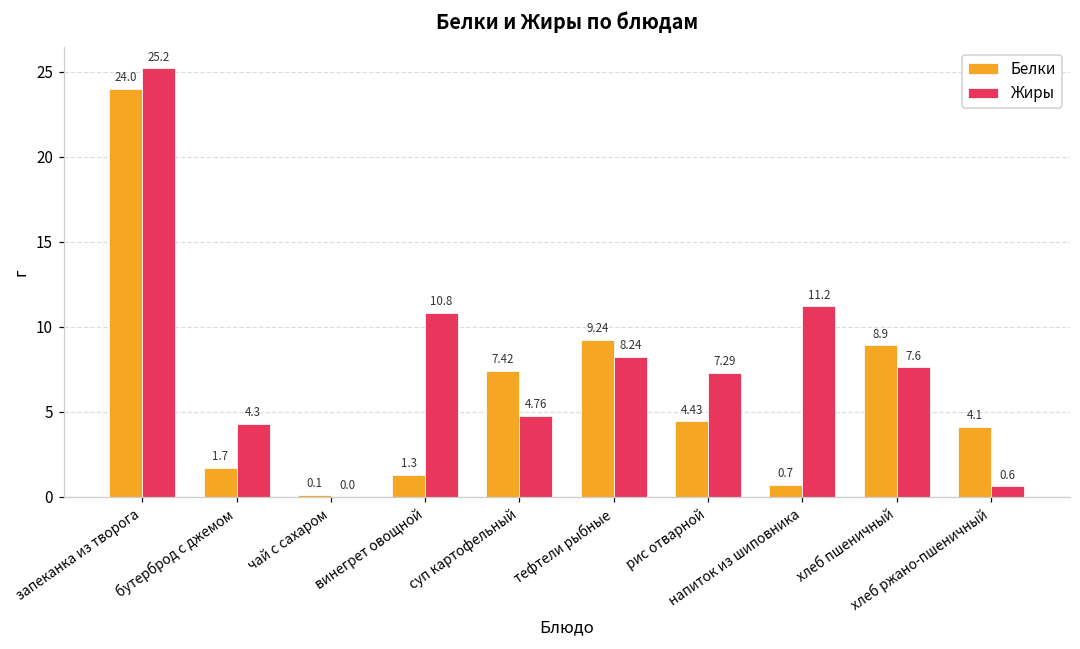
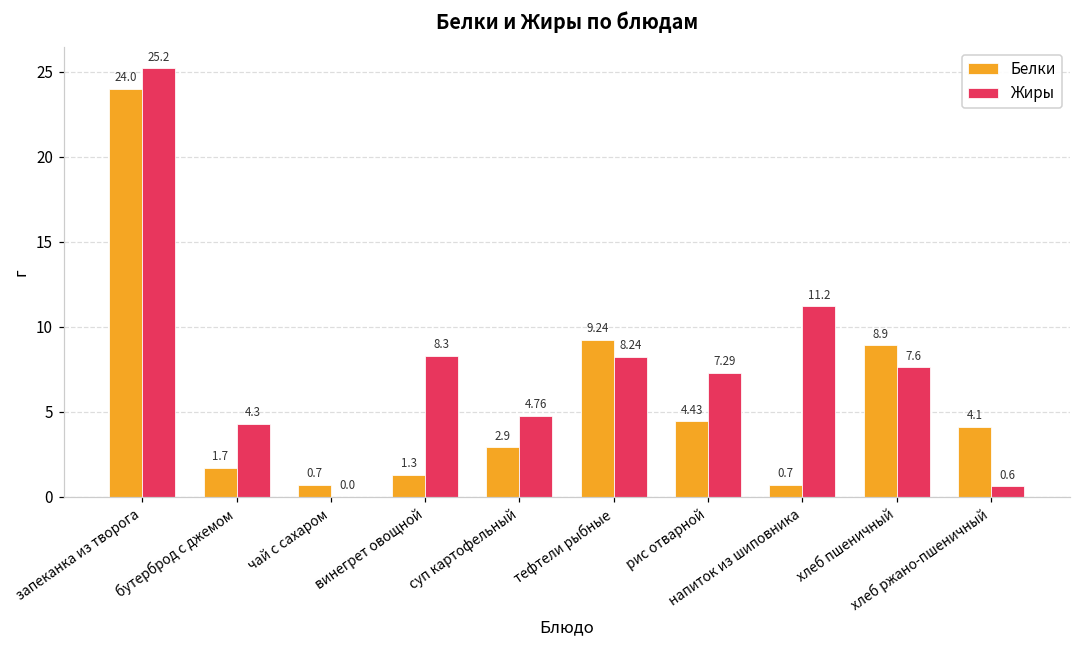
  {
    "Белки": {
      "запеканка из творога": 24.0,
      "бутерброд с джемом": 1.7,
-     "чай с сахаром": 0.1,
+     "чай с сахаром": 0.7,
      "винегрет овощной": 1.3,
-     "суп картофельный": 7.42,
+     "суп картофельный": 2.9,
      "тефтели рыбные": 9.24,
      "рис отварной": 4.43,
      "напиток из шиповника": 0.7,
      "хлеб пшеничный": 8.9,
      "хлеб ржано-пшеничный": 4.1
    },
    "Жиры": {
      "запеканка из творога": 25.2,
      "бутерброд с джемом": 4.3,
      "чай с сахаром": 0.0,
-     "винегрет овощной": 10.8,
+     "винегрет овощной": 8.3,
      "суп картофельный": 4.76,
      "тефтели рыбные": 8.24,
      "рис отварной": 7.29,
      "напиток из шиповника": 11.2,
      "хлеб пшеничный": 7.6,
      "хлеб ржано-пшеничный": 0.6
    }
  }
